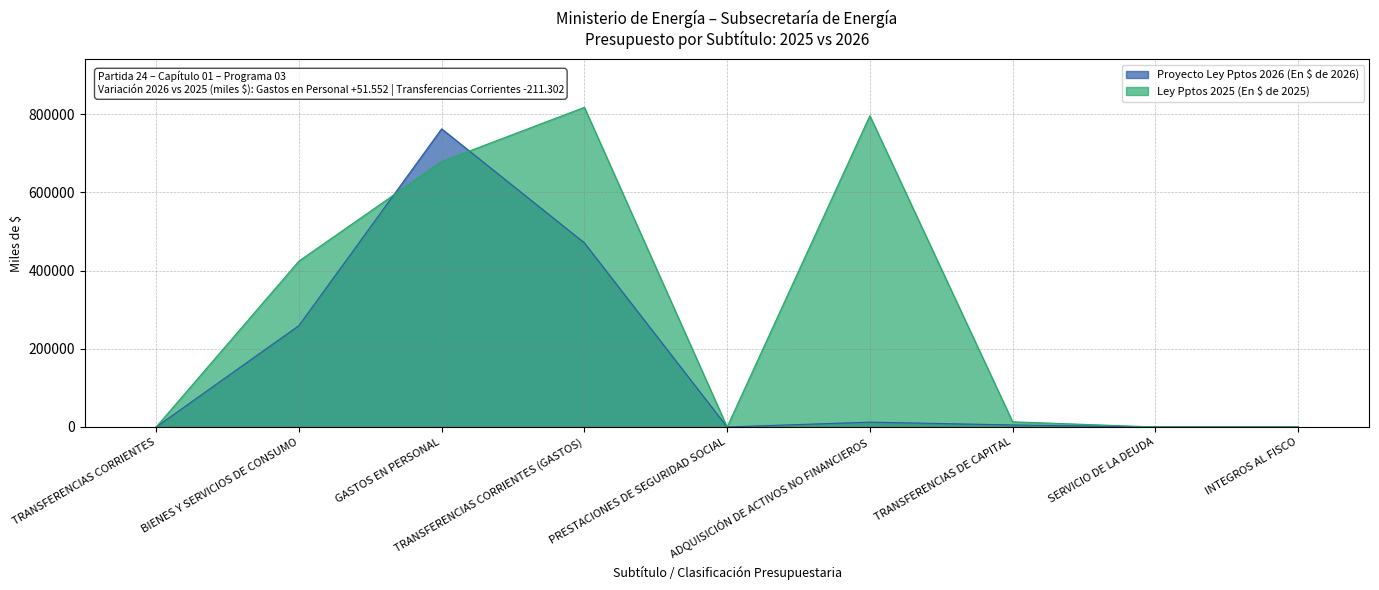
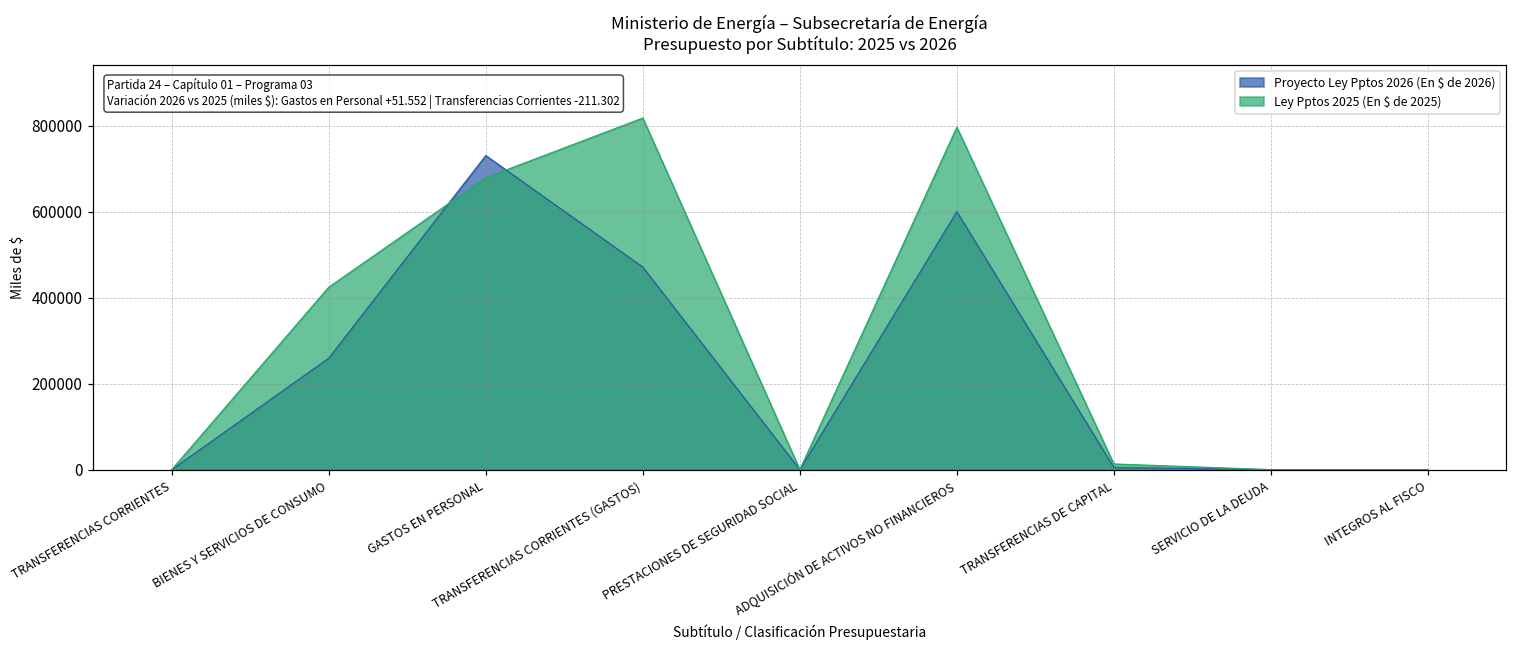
  {
    "Proyecto Ley Pptos 2026 (En $ de 2026)": {
      "BIENES Y SERVICIOS DE CONSUMO": 260000,
-     "GASTOS EN PERSONAL": 760000,
+     "GASTOS EN PERSONAL": 730000,
      "TRANSFERENCIAS CORRIENTES (GASTOS)": 470000,
-     "ADQUISICIÓN DE ACTIVOS NO FINANCIEROS": 10000,
+     "ADQUISICIÓN DE ACTIVOS NO FINANCIEROS": 600000,
      "TRANSFERENCIAS DE CAPITAL": 10000
    },
    "Ley Pptos 2025 (En $ de 2025)": {
      "BIENES Y SERVICIOS DE CONSUMO": 420000,
      "GASTOS EN PERSONAL": 680000,
      "ADQUISICIÓN DE ACTIVOS NO FINANCIEROS": 800000,
      "TRANSFERENCIAS DE CAPITAL": 10000
    }
  }
